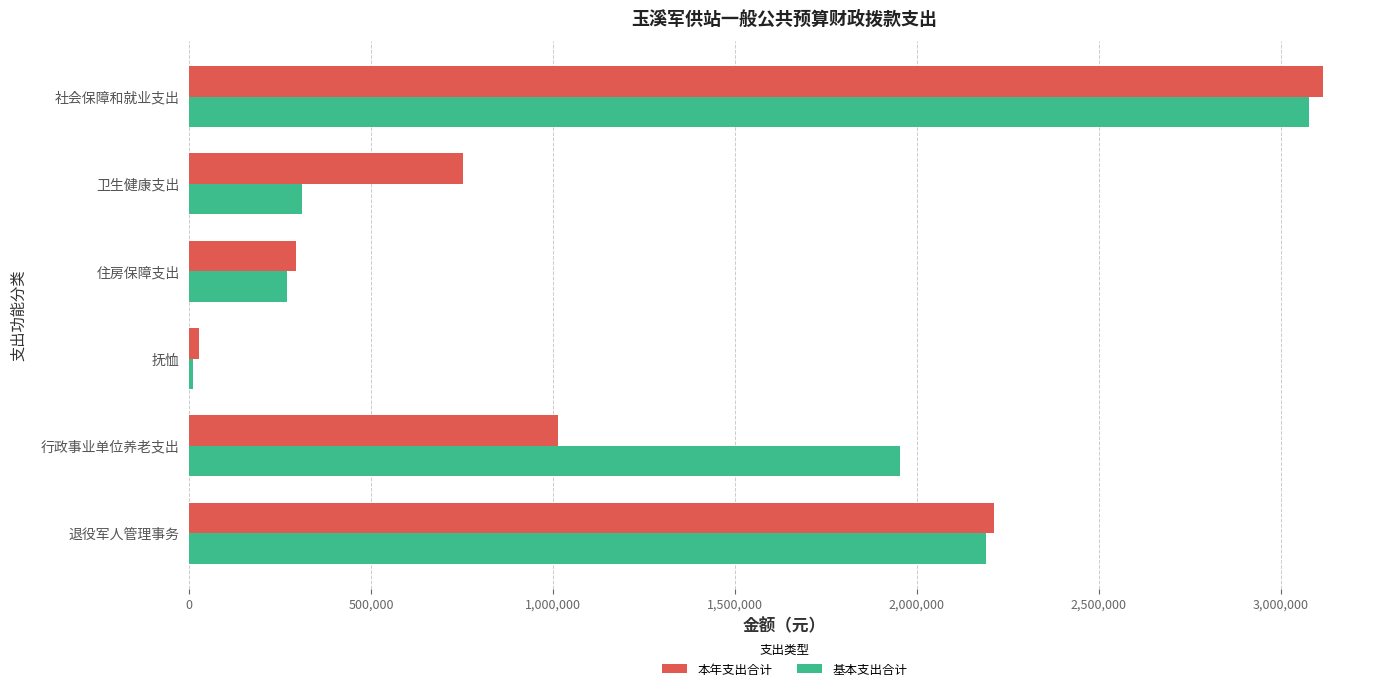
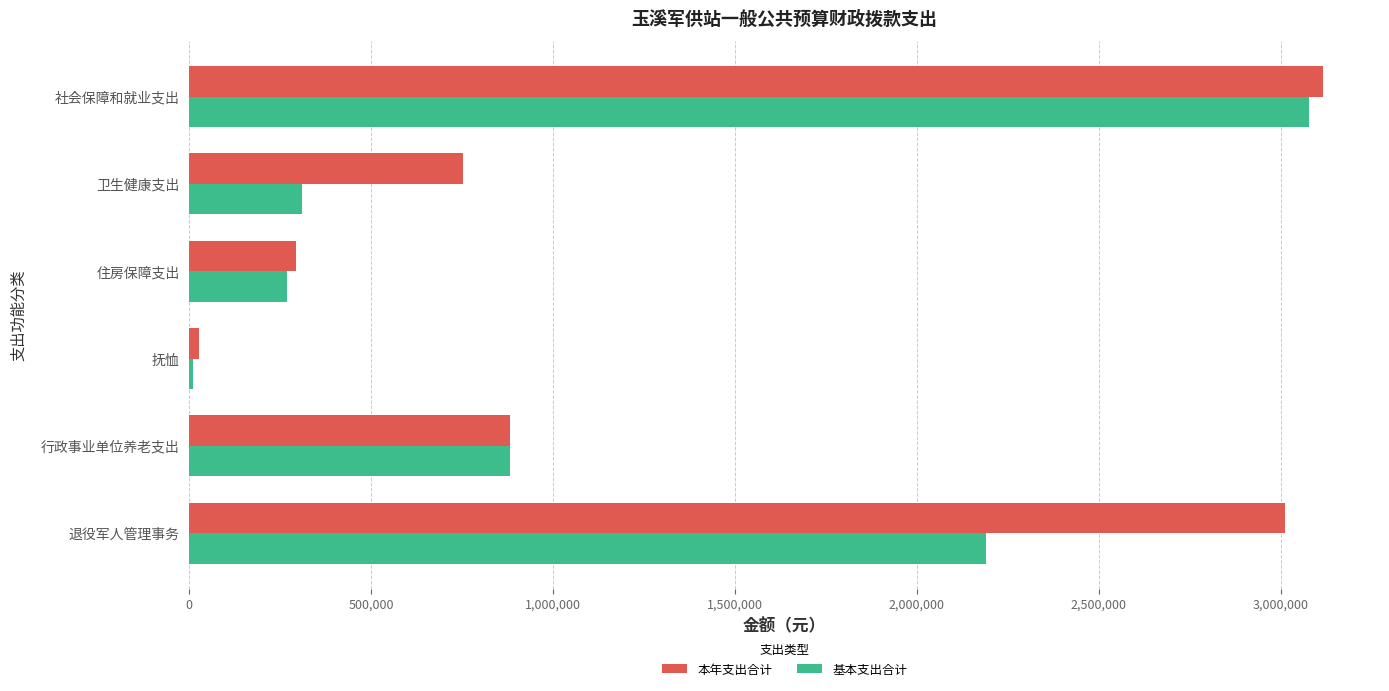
  {
    "本年支出合计": {
      "社会保障和就业支出": "3,120,000",
      "卫生健康支出": "750,000",
      "住房保障支出": "290,000",
      "抚恤": "30,000",
-     "行政事业单位养老支出": "1,010,000",
-     "退役军人管理事务": "2,210,000"
+     "行政事业单位养老支出": "880,000",
+     "退役军人管理事务": "3,010,000"
    },
    "基本支出合计": {
      "社会保障和就业支出": "3,080,000",
      "卫生健康支出": "310,000",
      "住房保障支出": "270,000",
      "抚恤": "10,000",
-     "行政事业单位养老支出": "1,950,000",
+     "行政事业单位养老支出": "880,000",
      "退役军人管理事务": "2,190,000"
    }
  }
